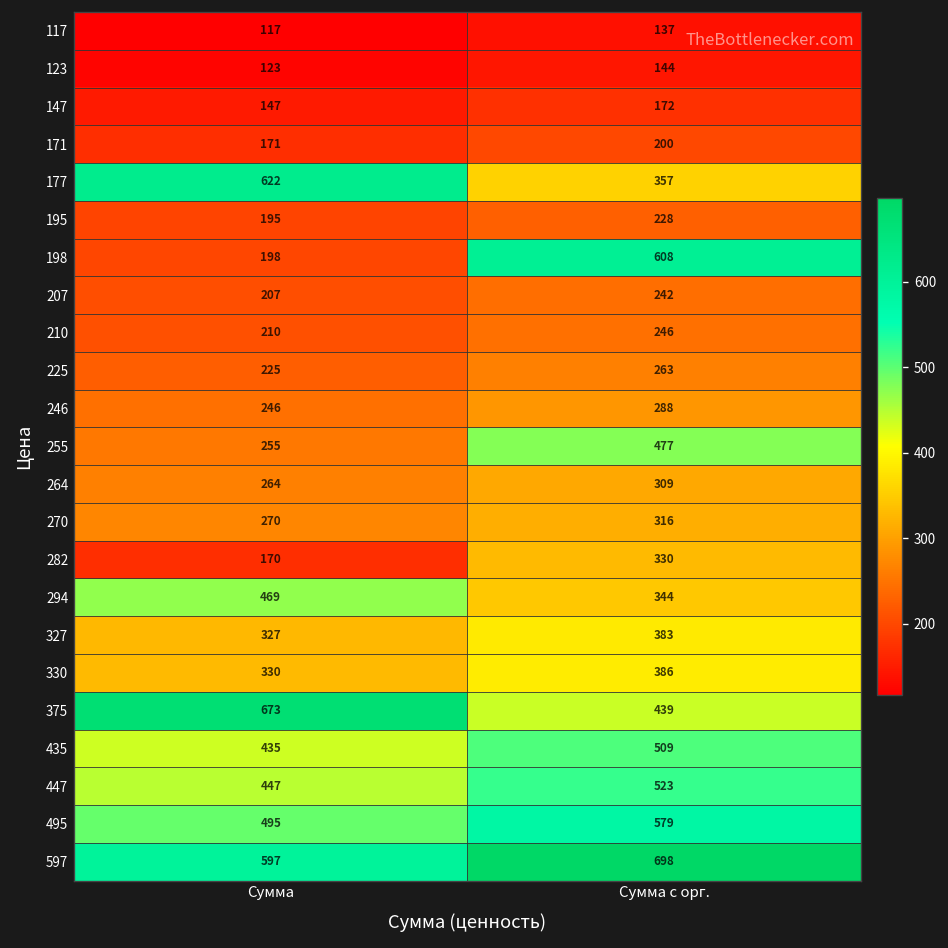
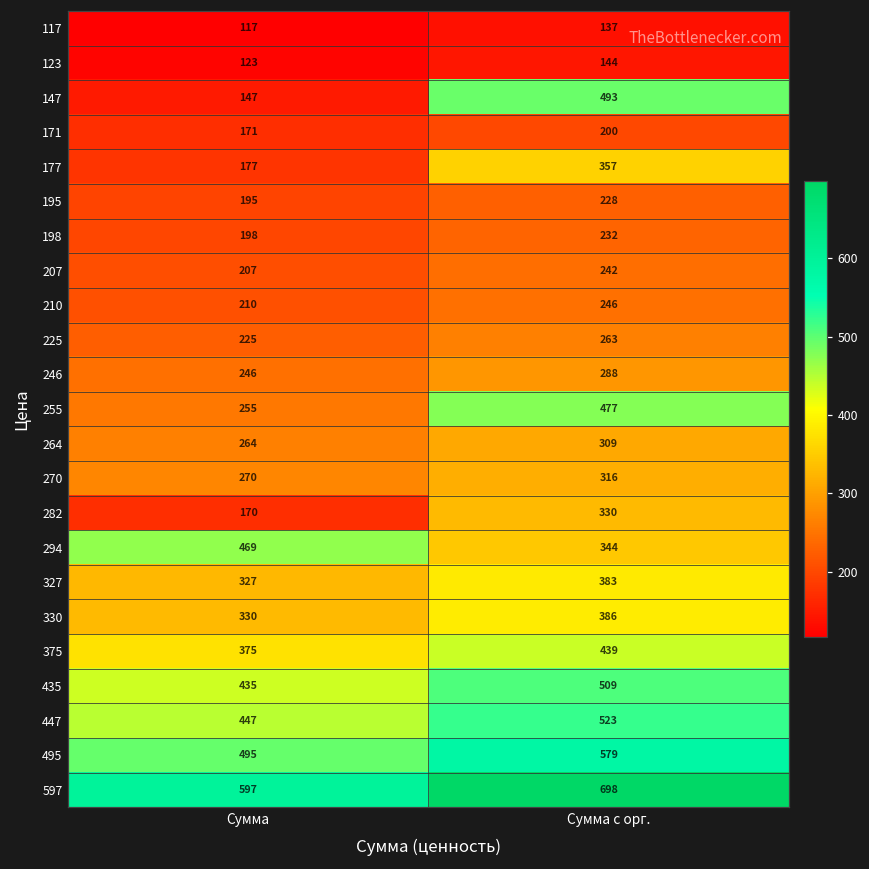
  {
    "117": {
      "Сумма": 117,
      "Сумма с орг.": 137
    },
    "123": {
      "Сумма": 123,
      "Сумма с орг.": 144
    },
    "147": {
      "Сумма": 147,
-     "Сумма с орг.": 172
+     "Сумма с орг.": 493
    },
    "171": {
      "Сумма": 171,
      "Сумма с орг.": 200
    },
    "177": {
-     "Сумма": 622,
+     "Сумма": 177,
      "Сумма с орг.": 357
    },
    "195": {
      "Сумма": 195,
      "Сумма с орг.": 228
    },
    "198": {
      "Сумма": 198,
-     "Сумма с орг.": 608
+     "Сумма с орг.": 232
    },
    "207": {
      "Сумма": 207,
      "Сумма с орг.": 242
    },
    "210": {
      "Сумма": 210,
      "Сумма с орг.": 246
    },
    "225": {
      "Сумма": 225,
      "Сумма с орг.": 263
    },
    "246": {
      "Сумма": 246,
      "Сумма с орг.": 288
    },
    "255": {
      "Сумма": 255,
      "Сумма с орг.": 477
    },
    "264": {
      "Сумма": 264,
      "Сумма с орг.": 309
    },
    "270": {
      "Сумма": 270,
      "Сумма с орг.": 316
    },
    "282": {
      "Сумма": 170,
      "Сумма с орг.": 330
    },
    "294": {
      "Сумма": 469,
      "Сумма с орг.": 344
    },
    "327": {
      "Сумма": 327,
      "Сумма с орг.": 383
    },
    "330": {
      "Сумма": 330,
      "Сумма с орг.": 386
    },
    "375": {
-     "Сумма": 673,
+     "Сумма": 375,
      "Сумма с орг.": 439
    },
    "435": {
      "Сумма": 435,
      "Сумма с орг.": 509
    },
    "447": {
      "Сумма": 447,
      "Сумма с орг.": 523
    },
    "495": {
      "Сумма": 495,
      "Сумма с орг.": 579
    },
    "597": {
      "Сумма": 597,
      "Сумма с орг.": 698
    }
  }
